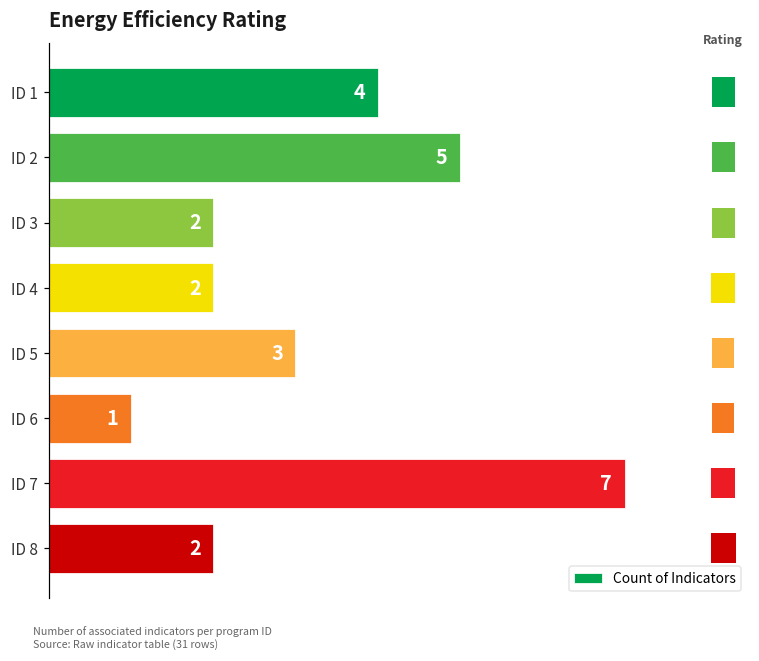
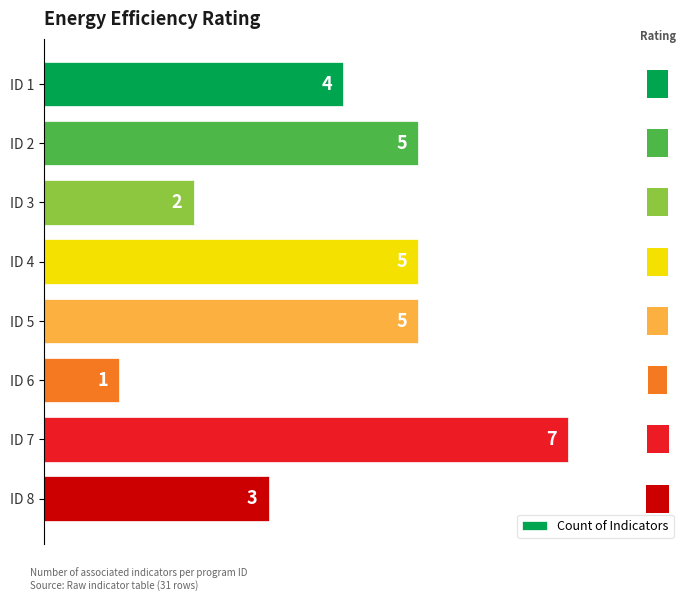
  {
    "ID 1": 4,
    "ID 2": 5,
    "ID 3": 2,
-   "ID 4": 2,
-   "ID 5": 3,
+   "ID 4": 5,
+   "ID 5": 5,
    "ID 6": 1,
    "ID 7": 7,
-   "ID 8": 2
+   "ID 8": 3
  }
